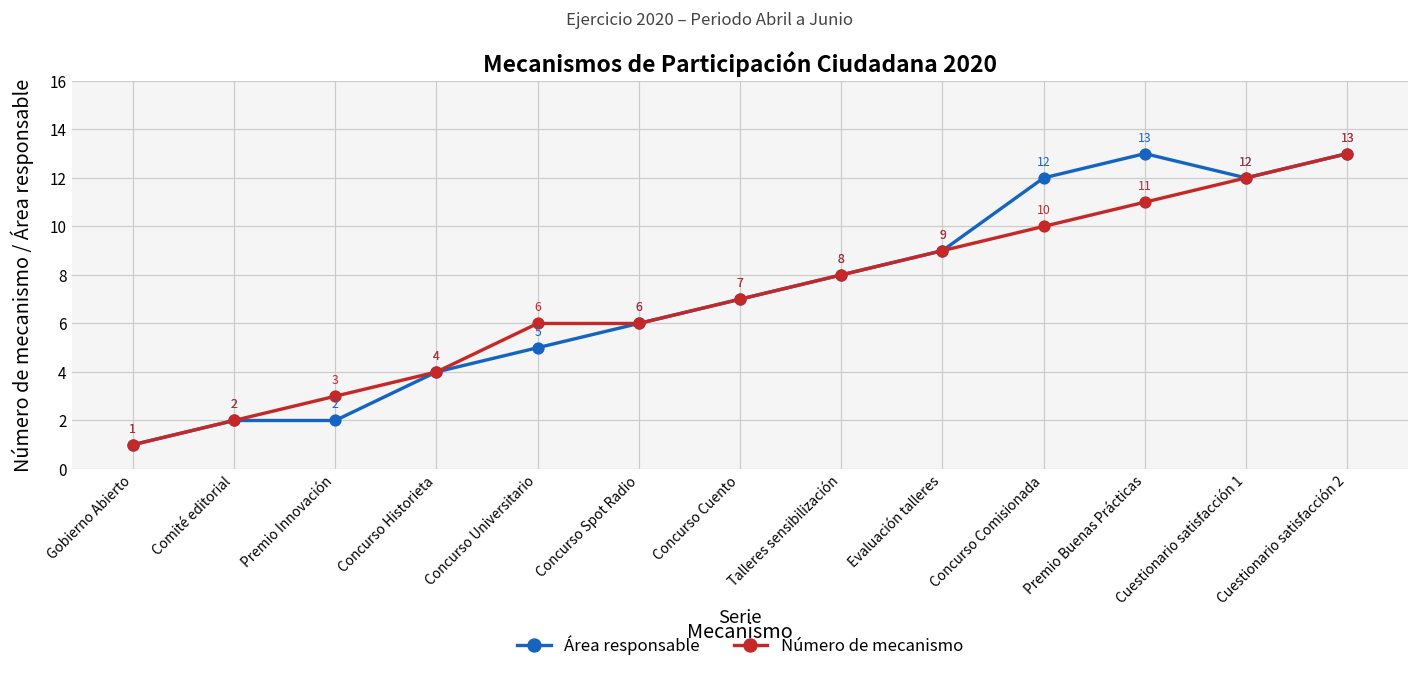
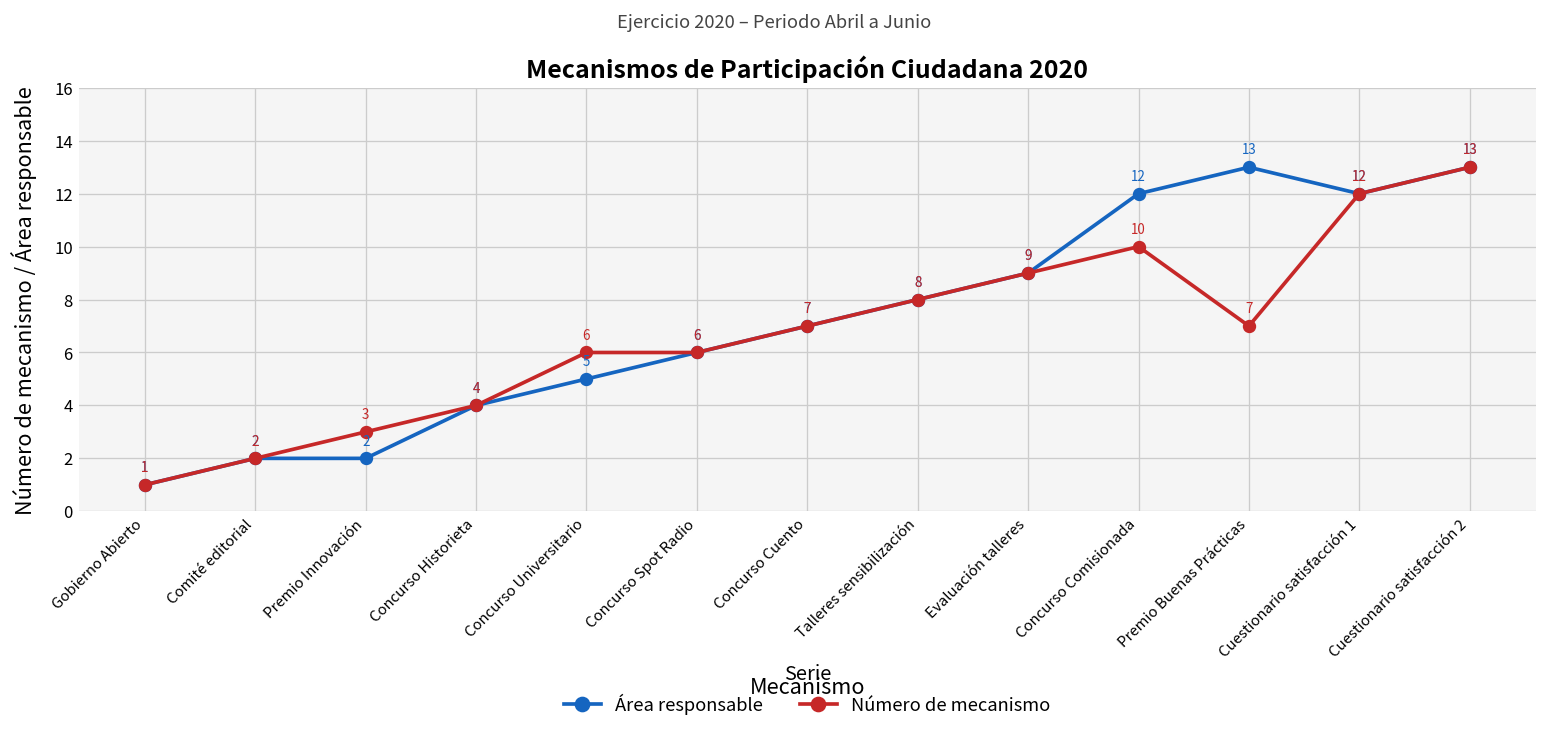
  {
    "Área responsable": {
      "Premio Innovación": 2,
      "Concurso Universitario": 5,
      "Concurso Comisionada": 12,
      "Premio Buenas Prácticas": 13
    },
    "Número de mecanismo": {
      "Premio Innovación": 3,
      "Concurso Universitario": 6,
      "Concurso Comisionada": 10,
-     "Premio Buenas Prácticas": 11
+     "Premio Buenas Prácticas": 7
    }
  }
